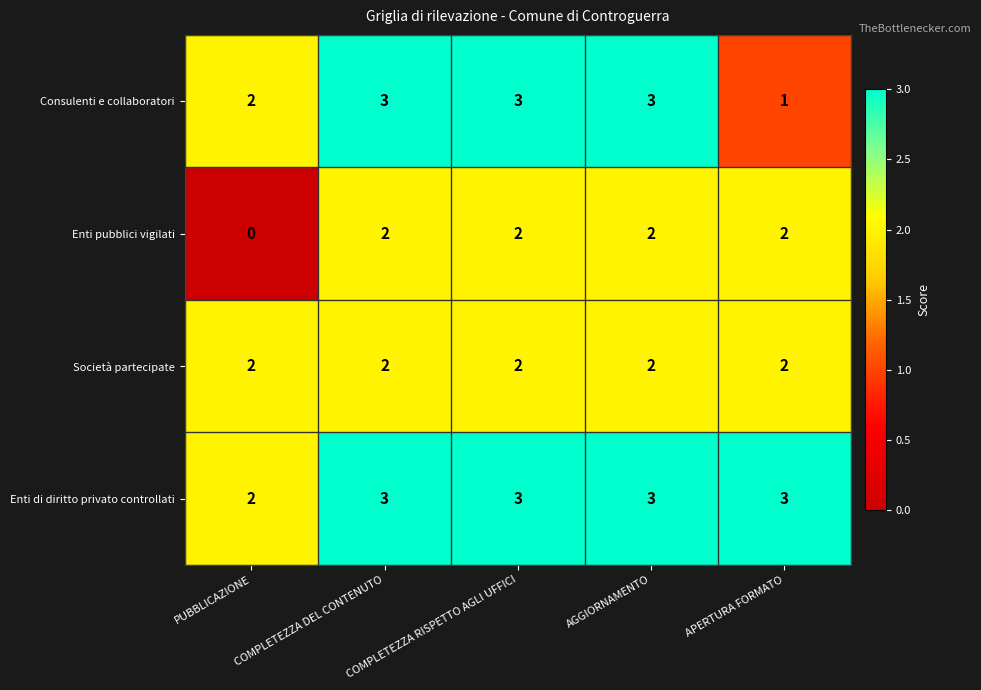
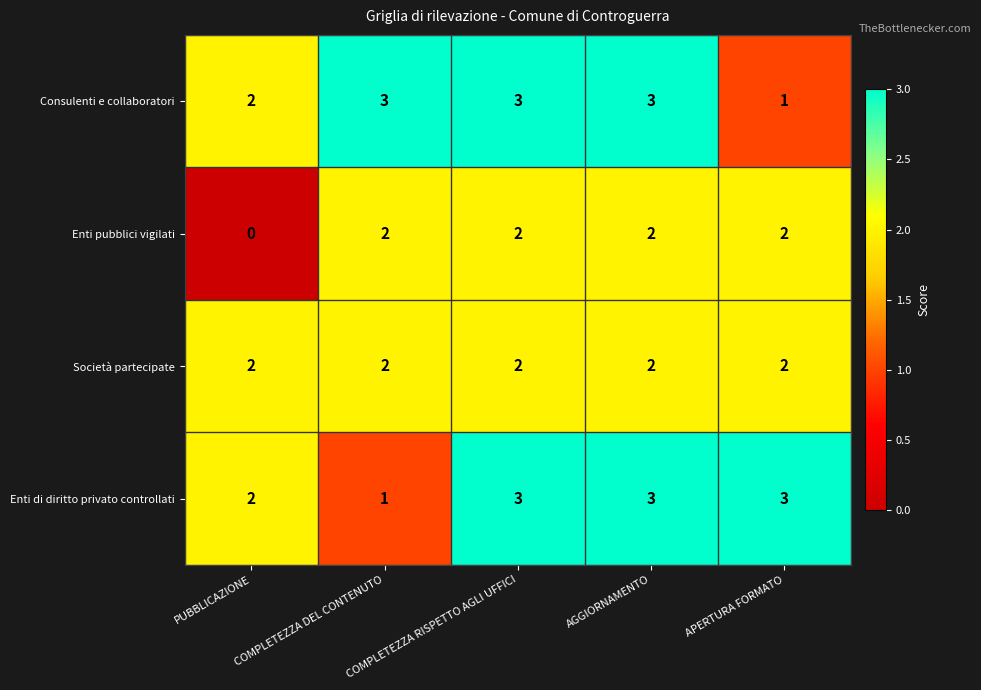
  {
    "Consulenti e collaboratori": {
      "PUBBLICAZIONE": 2,
      "COMPLETEZZA DEL CONTENUTO": 3,
      "COMPLETEZZA RISPETTO AGLI UFFICI": 3,
      "AGGIORNAMENTO": 3,
      "APERTURA FORMATO": 1
    },
    "Enti pubblici vigilati": {
      "PUBBLICAZIONE": 0,
      "COMPLETEZZA DEL CONTENUTO": 2,
      "COMPLETEZZA RISPETTO AGLI UFFICI": 2,
      "AGGIORNAMENTO": 2,
      "APERTURA FORMATO": 2
    },
    "Società partecipate": {
      "PUBBLICAZIONE": 2,
      "COMPLETEZZA DEL CONTENUTO": 2,
      "COMPLETEZZA RISPETTO AGLI UFFICI": 2,
      "AGGIORNAMENTO": 2,
      "APERTURA FORMATO": 2
    },
    "Enti di diritto privato controllati": {
      "PUBBLICAZIONE": 2,
-     "COMPLETEZZA DEL CONTENUTO": 3,
+     "COMPLETEZZA DEL CONTENUTO": 1,
      "COMPLETEZZA RISPETTO AGLI UFFICI": 3,
      "AGGIORNAMENTO": 3,
      "APERTURA FORMATO": 3
    }
  }
